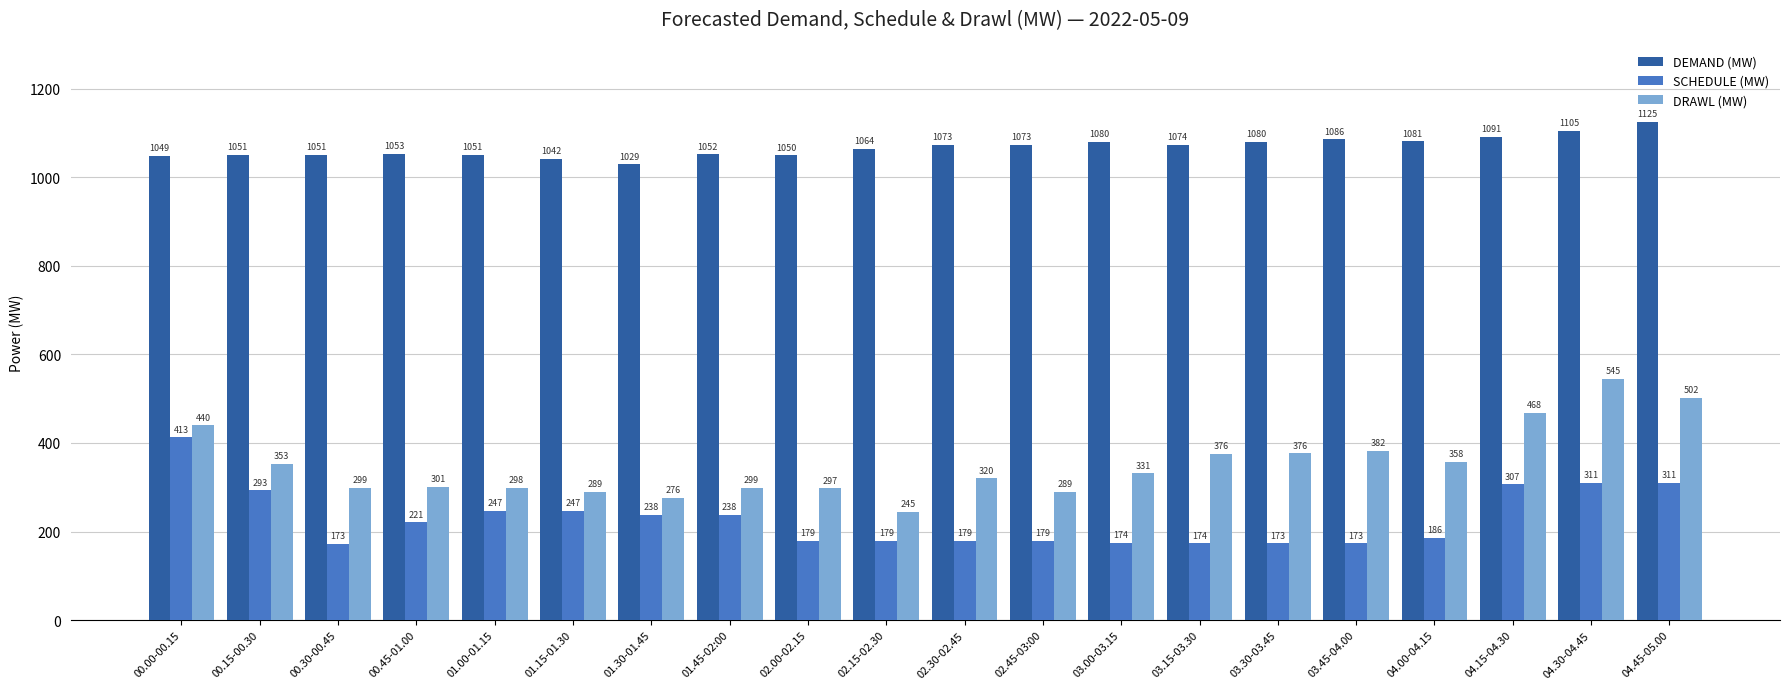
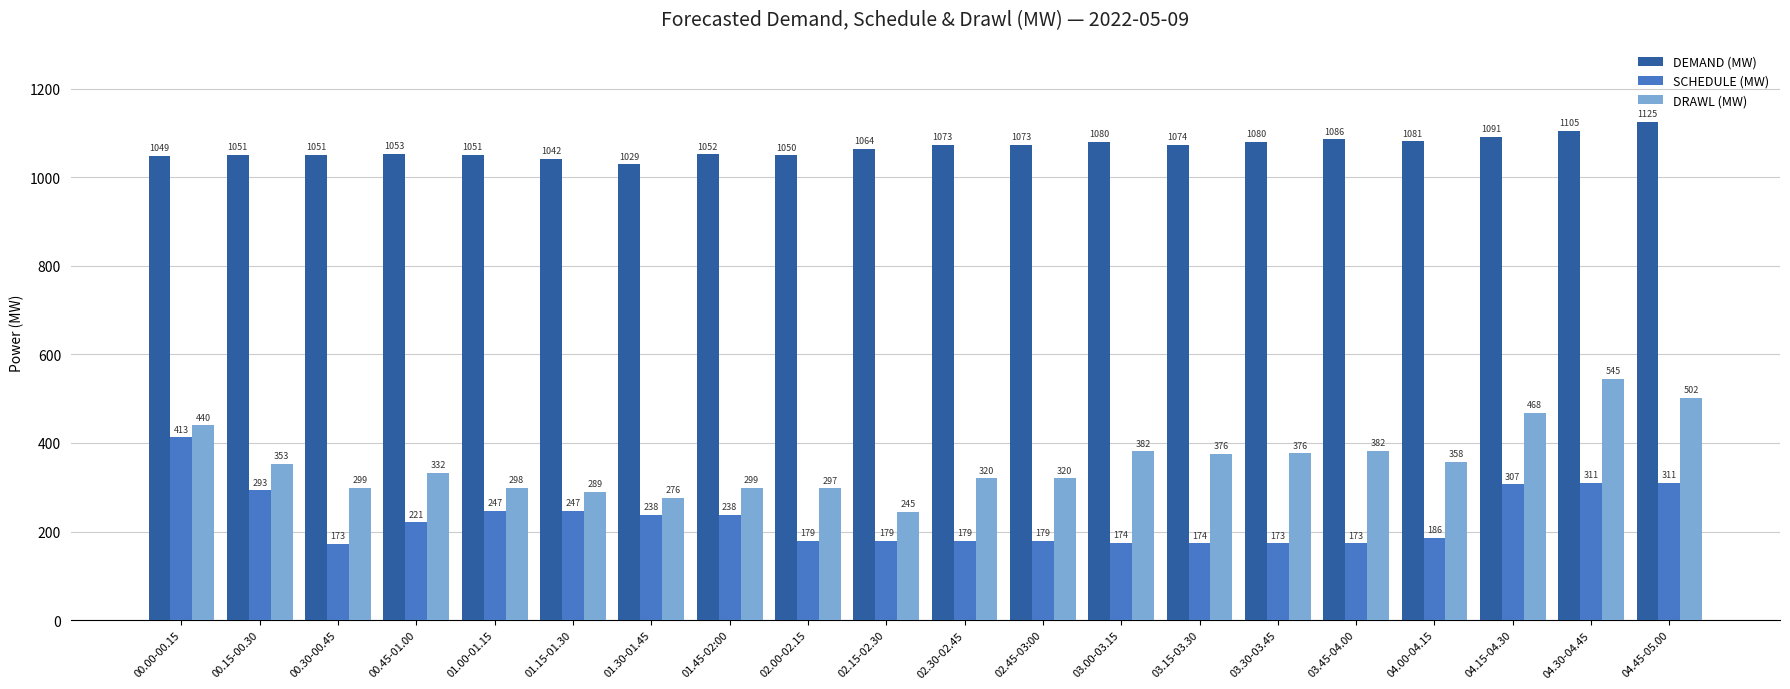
  {
    "DRAWL (MW)": {
      "00.00-00.15": 440,
      "00.15-00.30": 353,
      "00.30-00.45": 299,
-     "00.45-01.00": 301,
+     "00.45-01.00": 332,
      "01.00-01.15": 298,
      "01.15-01.30": 289,
      "01.30-01.45": 276,
      "01.45-02:00": 299,
      "02.00-02.15": 297,
      "02.15-02.30": 245,
      "02.30-02.45": 320,
-     "02.45-03:00": 289,
-     "03.00-03.15": 331,
+     "02.45-03:00": 320,
+     "03.00-03.15": 382,
      "03.15-03.30": 376,
      "03.30-03.45": 376,
      "03.45-04.00": 382,
      "04.00-04.15": 358,
      "04.15-04.30": 468,
      "04.30-04.45": 545,
      "04.45-05.00": 502
    }
  }
